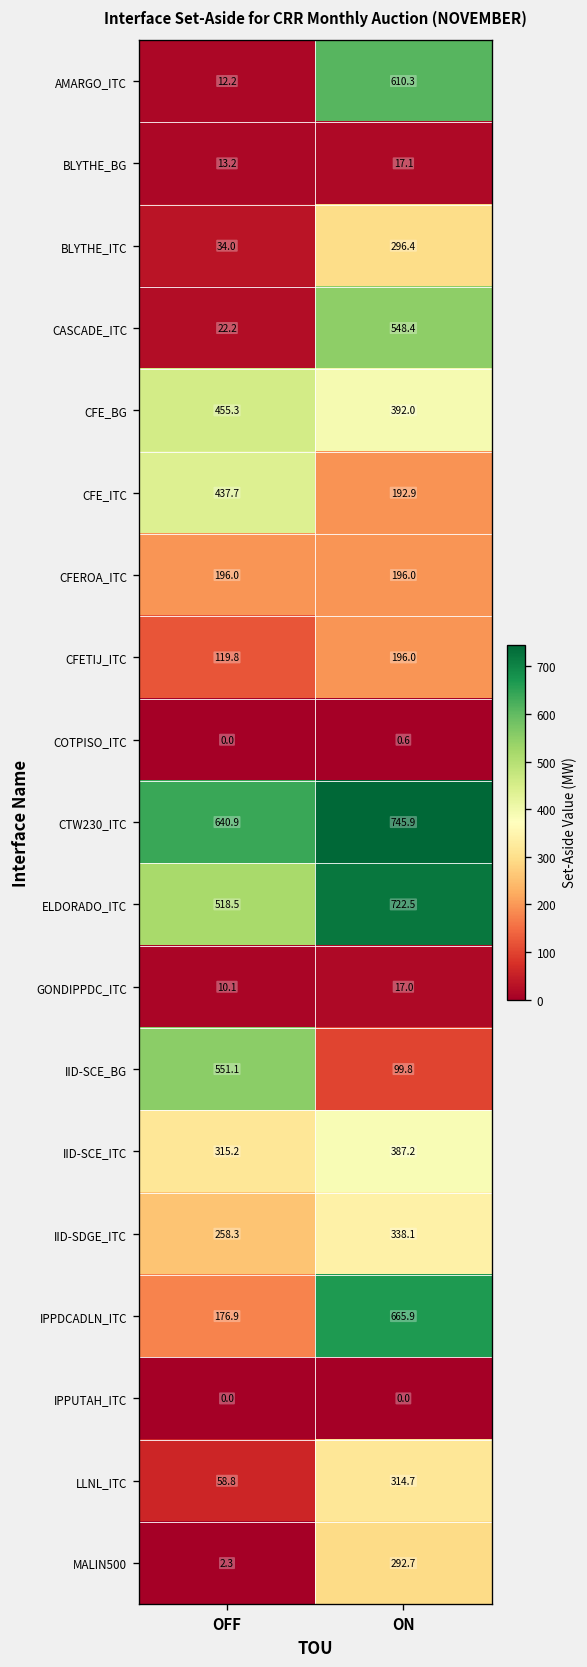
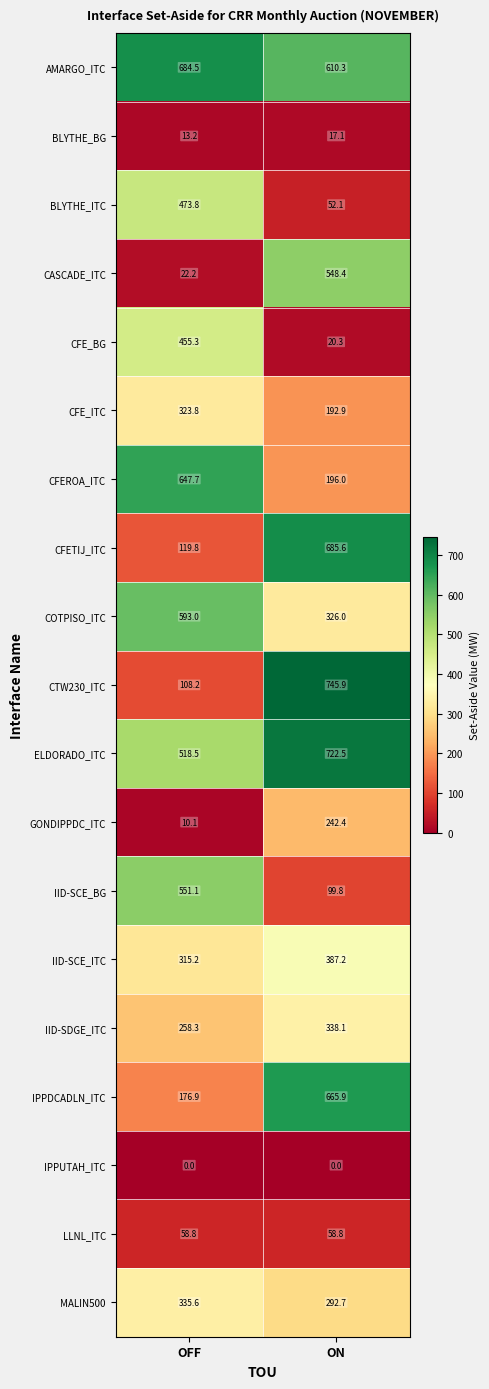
  {
    "AMARGO_ITC": {
-     "OFF": 12.2
+     "OFF": 684.5
    },
    "BLYTHE_ITC": {
-     "OFF": 34.0,
-     "ON": 296.4
+     "OFF": 473.8,
+     "ON": 52.1
    },
    "CFE_BG": {
-     "ON": 392.0
+     "ON": 20.3
    },
    "CFE_ITC": {
-     "OFF": 437.7
+     "OFF": 323.8
    },
    "CFEROA_ITC": {
-     "OFF": 196.0
+     "OFF": 647.7
    },
    "CFETIJ_ITC": {
-     "ON": 196.0
+     "ON": 685.6
    },
    "COTPISO_ITC": {
-     "OFF": 0.0,
-     "ON": 0.6
+     "OFF": 593.0,
+     "ON": 326.0
    },
    "CTW230_ITC": {
-     "OFF": 640.9
+     "OFF": 108.2
    },
    "GONDIPPDC_ITC": {
-     "ON": 17.0
+     "ON": 242.4
    },
    "LLNL_ITC": {
-     "ON": 314.7
+     "ON": 58.8
    },
    "MALIN500": {
-     "OFF": 2.3
+     "OFF": 335.6
    }
  }
